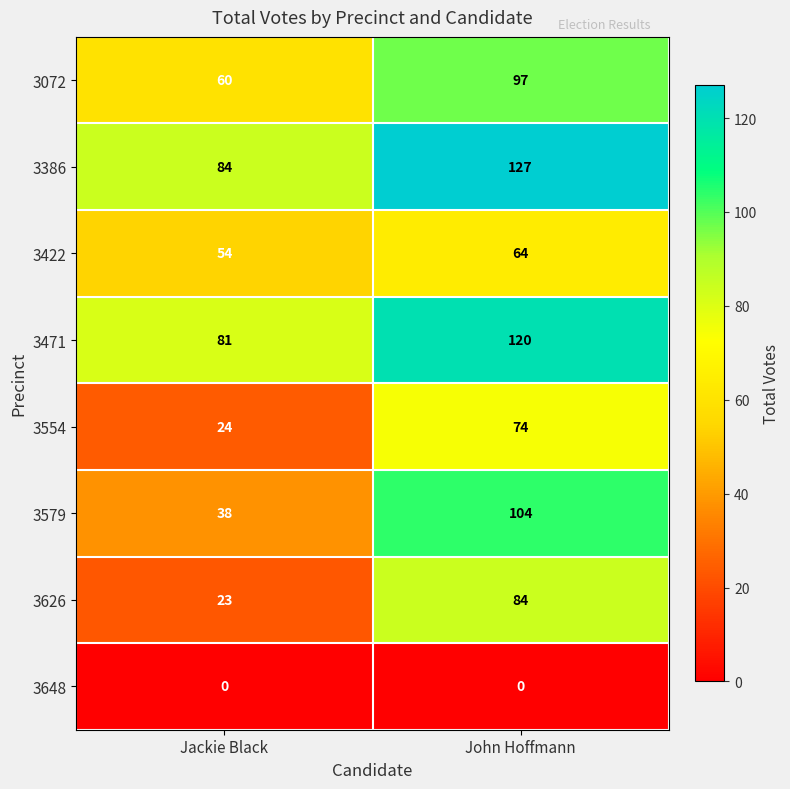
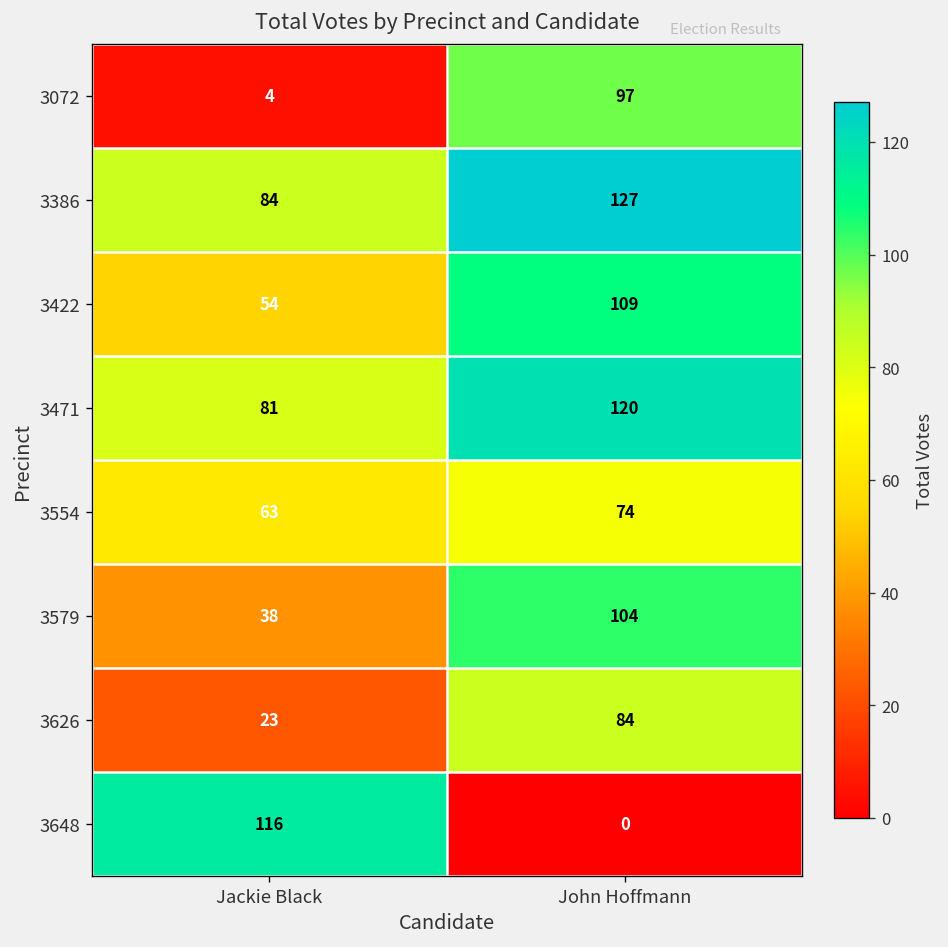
  {
    "3072": {
-     "Jackie Black": 60,
+     "Jackie Black": 4,
      "John Hoffmann": 97
    },
    "3386": {
      "Jackie Black": 84,
      "John Hoffmann": 127
    },
    "3422": {
      "Jackie Black": 54,
-     "John Hoffmann": 64
+     "John Hoffmann": 109
    },
    "3471": {
      "Jackie Black": 81,
      "John Hoffmann": 120
    },
    "3554": {
-     "Jackie Black": 24,
+     "Jackie Black": 63,
      "John Hoffmann": 74
    },
    "3579": {
      "Jackie Black": 38,
      "John Hoffmann": 104
    },
    "3626": {
      "Jackie Black": 23,
      "John Hoffmann": 84
    },
    "3648": {
-     "Jackie Black": 0,
+     "Jackie Black": 116,
      "John Hoffmann": 0
    }
  }
